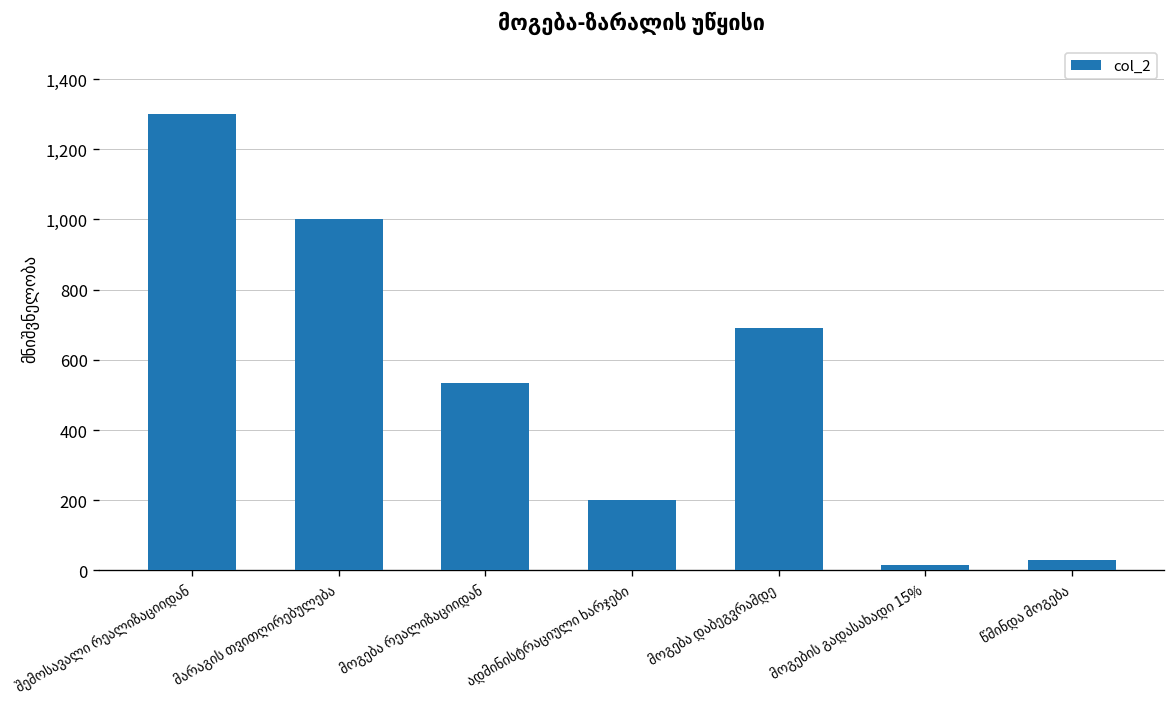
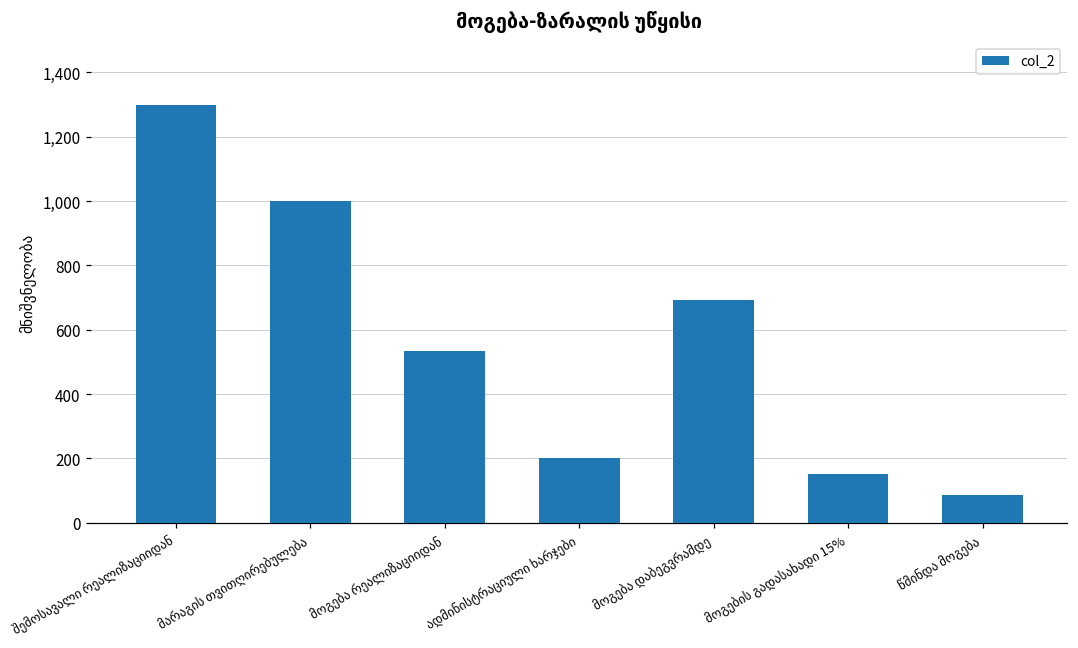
  {
    "შემოსავალი რეალიზაციიდან": "1,300",
    "მარაგის თვითღირებულება": "1,000",
    "მოგება რეალიზაციიდან": "540",
    "ადმინისტრაციული ხარჯები": "200",
    "მოგება დაბეგვრამდე": "690",
-   "მოგების გადასახადი 15%": "20",
-   "წმინდა მოგება": "30"
+   "მოგების გადასახადი 15%": "150",
+   "წმინდა მოგება": "90"
  }
